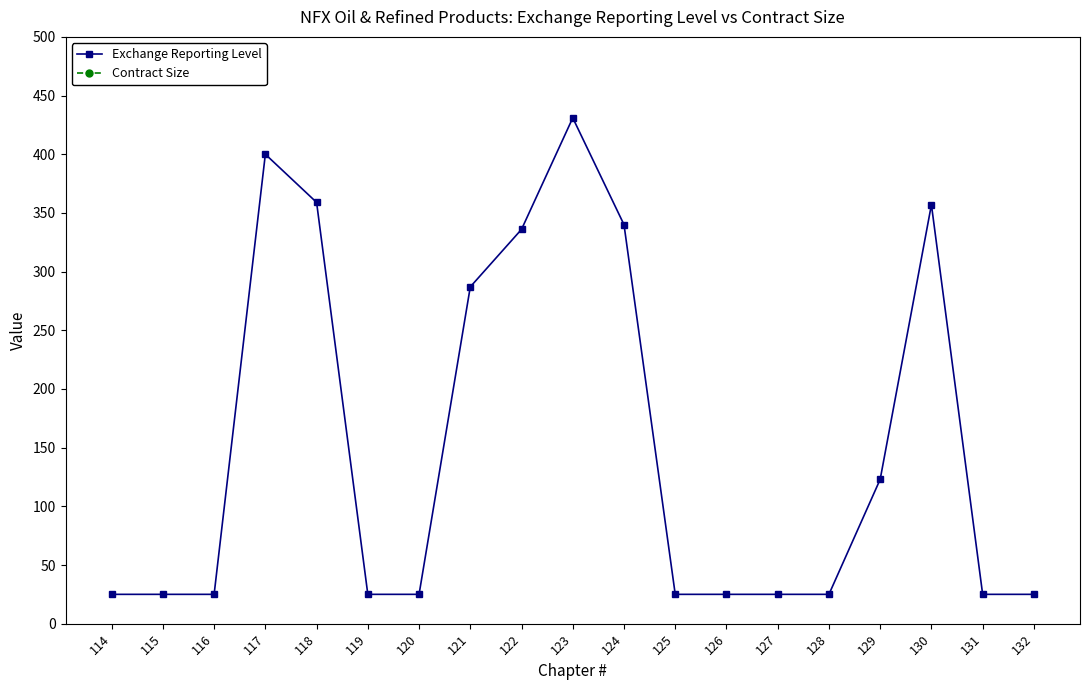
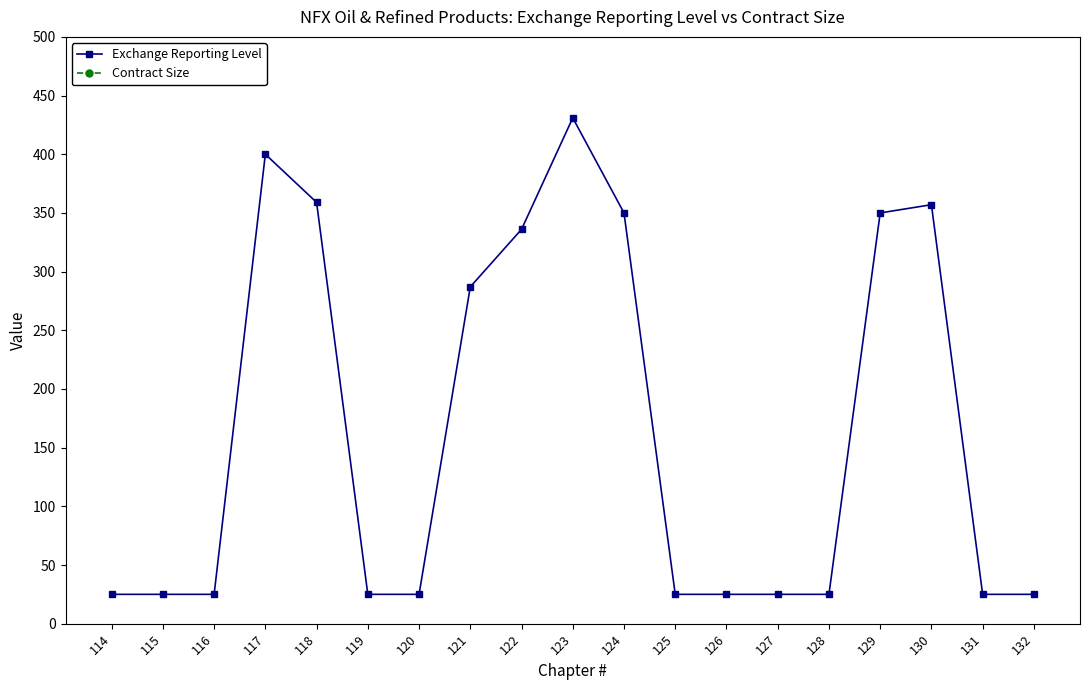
  {
    "Exchange Reporting Level": {
      "114": 25,
      "115": 25,
      "116": 25,
      "117": 400,
      "118": 359,
      "119": 25,
      "120": 25,
      "121": 287,
      "122": 336,
      "123": 431,
-     "124": 340,
+     "124": 350,
      "125": 25,
      "126": 25,
      "127": 25,
      "128": 25,
-     "129": 123,
+     "129": 350,
      "130": 357,
      "131": 25,
      "132": 25
    }
  }
